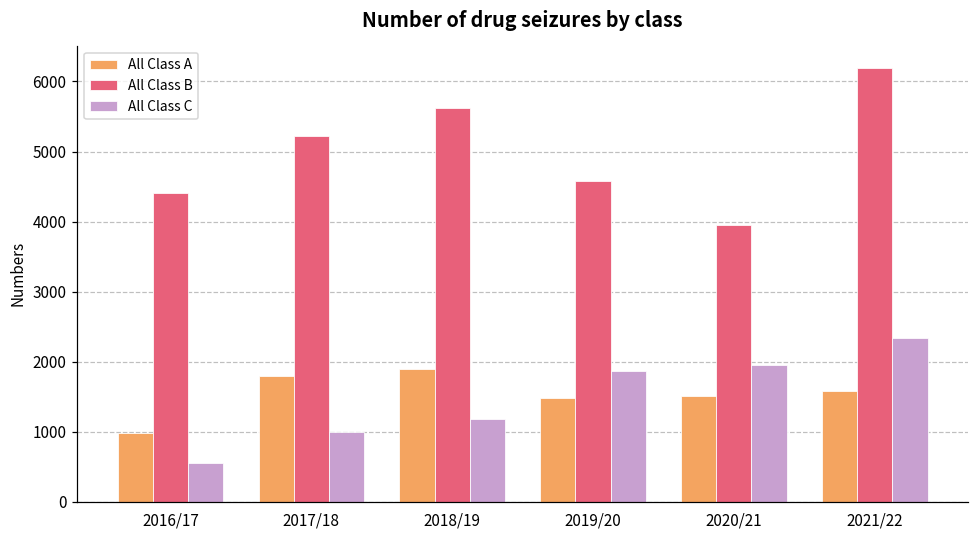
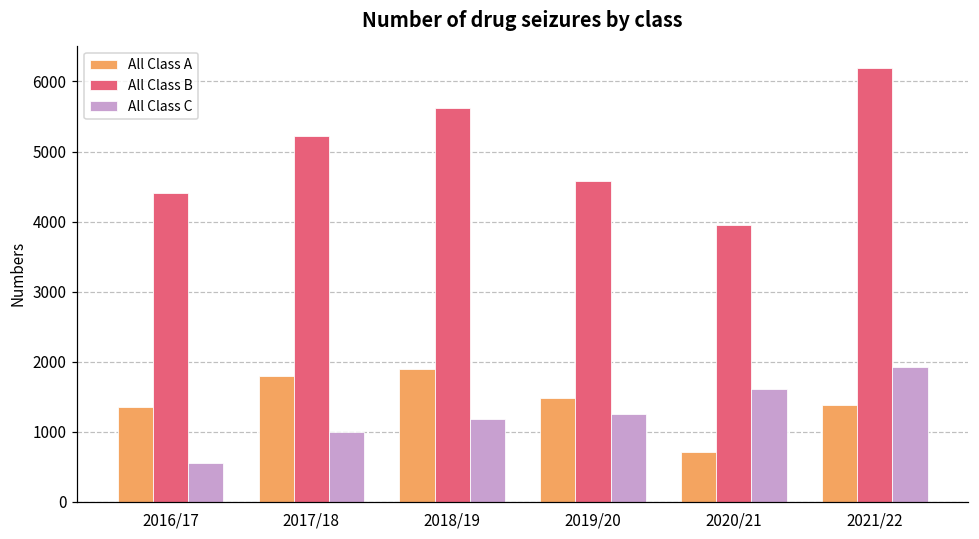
  {
    "All Class A": {
-     "2016/17": 1000,
+     "2016/17": 1400,
      "2017/18": 1800,
      "2018/19": 1900,
      "2019/20": 1500,
-     "2020/21": 1500,
-     "2021/22": 1600
+     "2020/21": 700,
+     "2021/22": 1400
    },
    "All Class B": {
      "2016/17": 4400,
      "2017/18": 5200,
      "2018/19": 5600,
      "2019/20": 4600,
      "2020/21": 4000,
      "2021/22": 6200
    },
    "All Class C": {
      "2016/17": 600,
      "2017/18": 1000,
      "2018/19": 1200,
-     "2019/20": 1900,
-     "2020/21": 1900,
-     "2021/22": 2300
+     "2019/20": 1300,
+     "2020/21": 1600,
+     "2021/22": 1900
    }
  }
